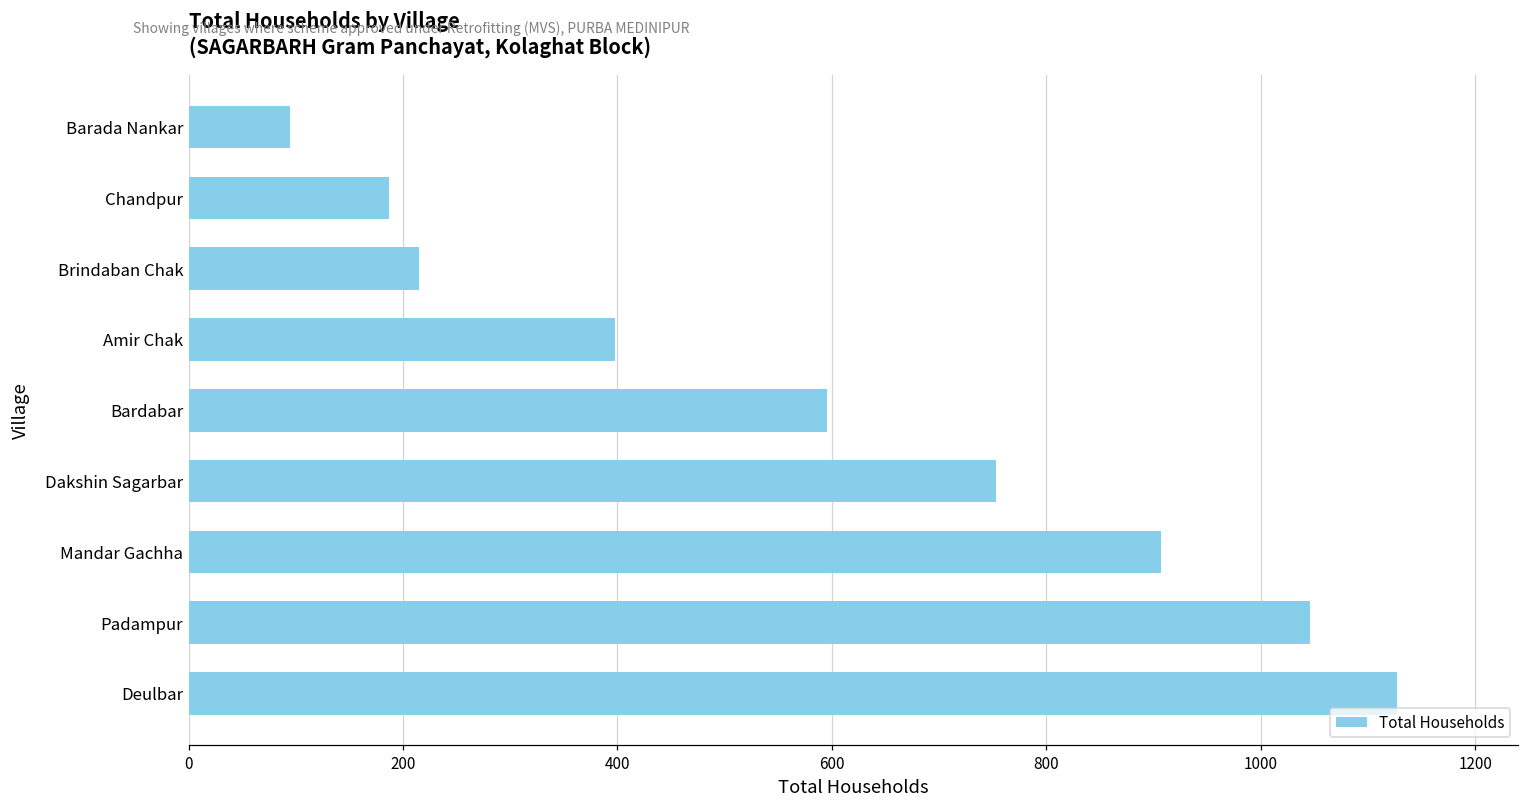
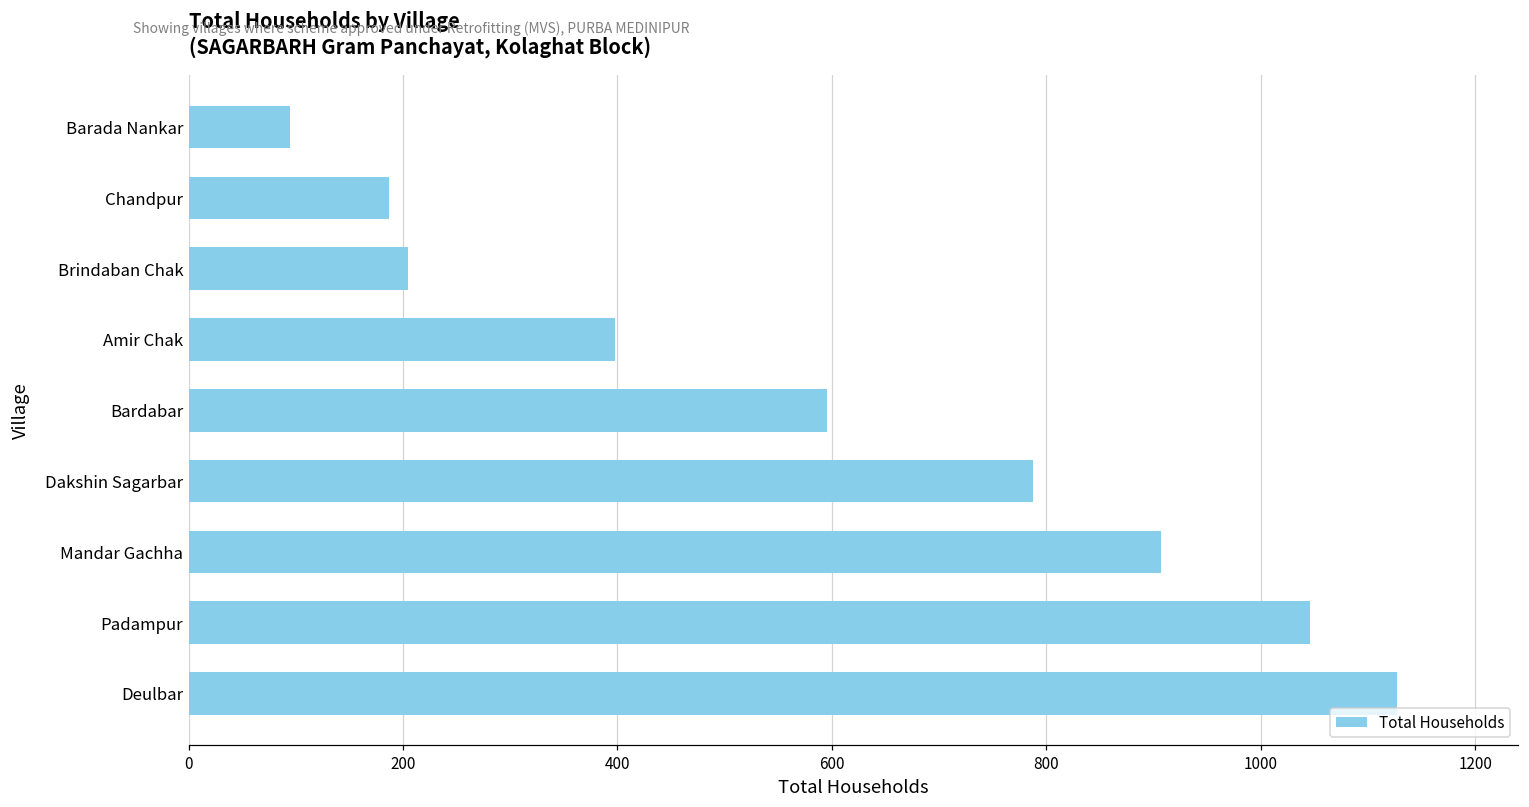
  {
    "Barada Nankar": 100,
    "Chandpur": 190,
-   "Brindaban Chak": 220,
+   "Brindaban Chak": 210,
    "Amir Chak": 400,
    "Bardabar": 600,
-   "Dakshin Sagarbar": 750,
+   "Dakshin Sagarbar": 790,
    "Mandar Gachha": 910,
    "Padampur": 1050,
    "Deulbar": 1130
  }
